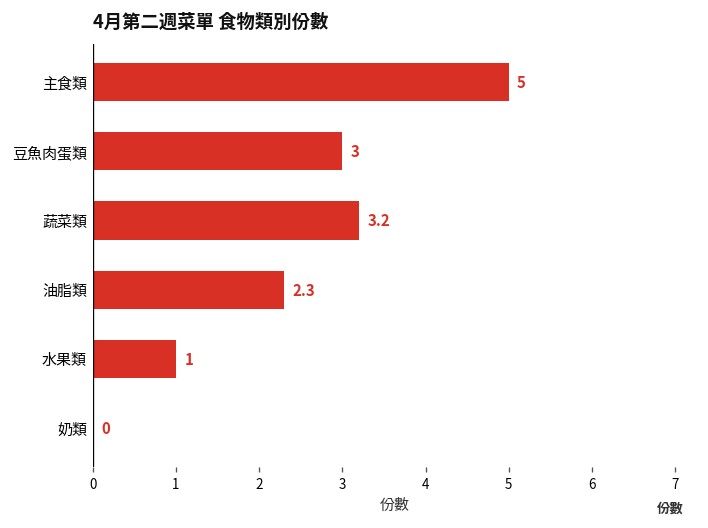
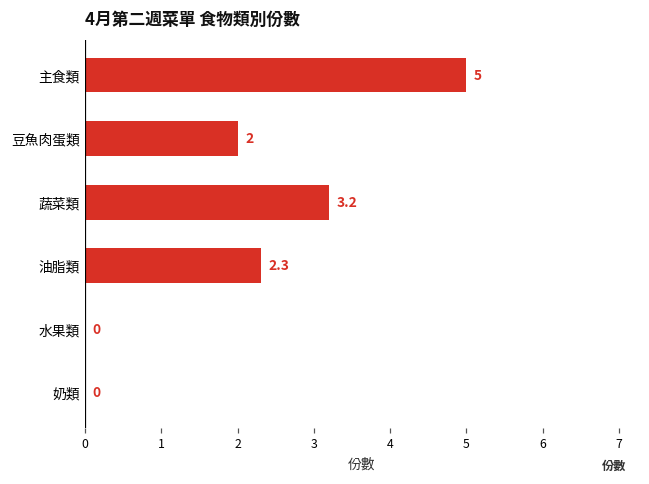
  {
    "主食類": 5,
-   "豆魚肉蛋類": 3,
+   "豆魚肉蛋類": 2,
    "蔬菜類": 3.2,
    "油脂類": 2.3,
-   "水果類": 1,
+   "水果類": 0,
    "奶類": 0
  }
